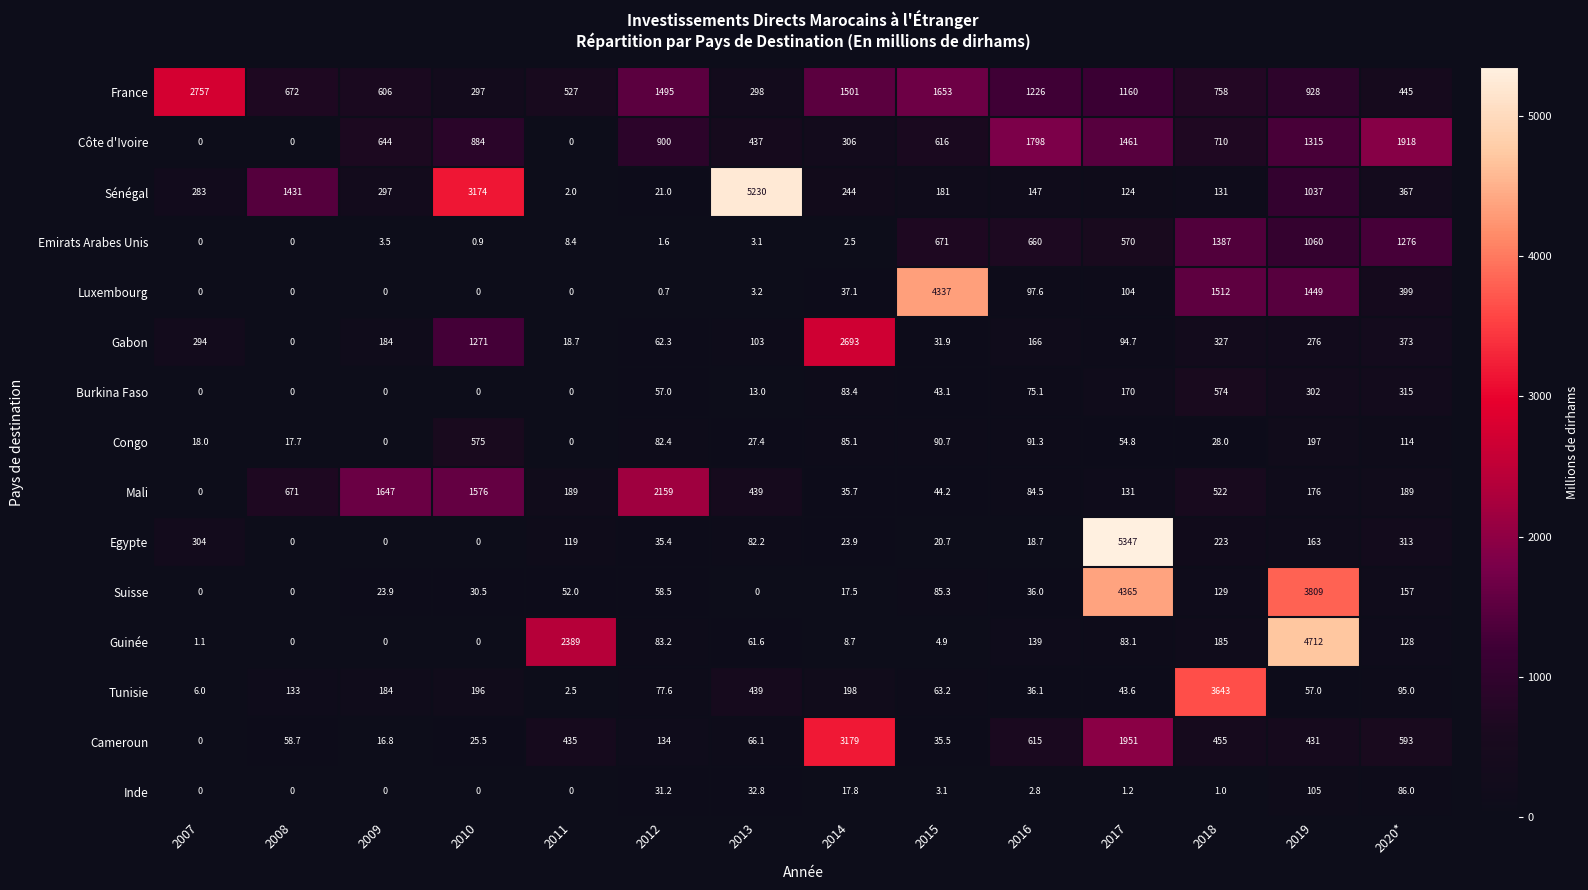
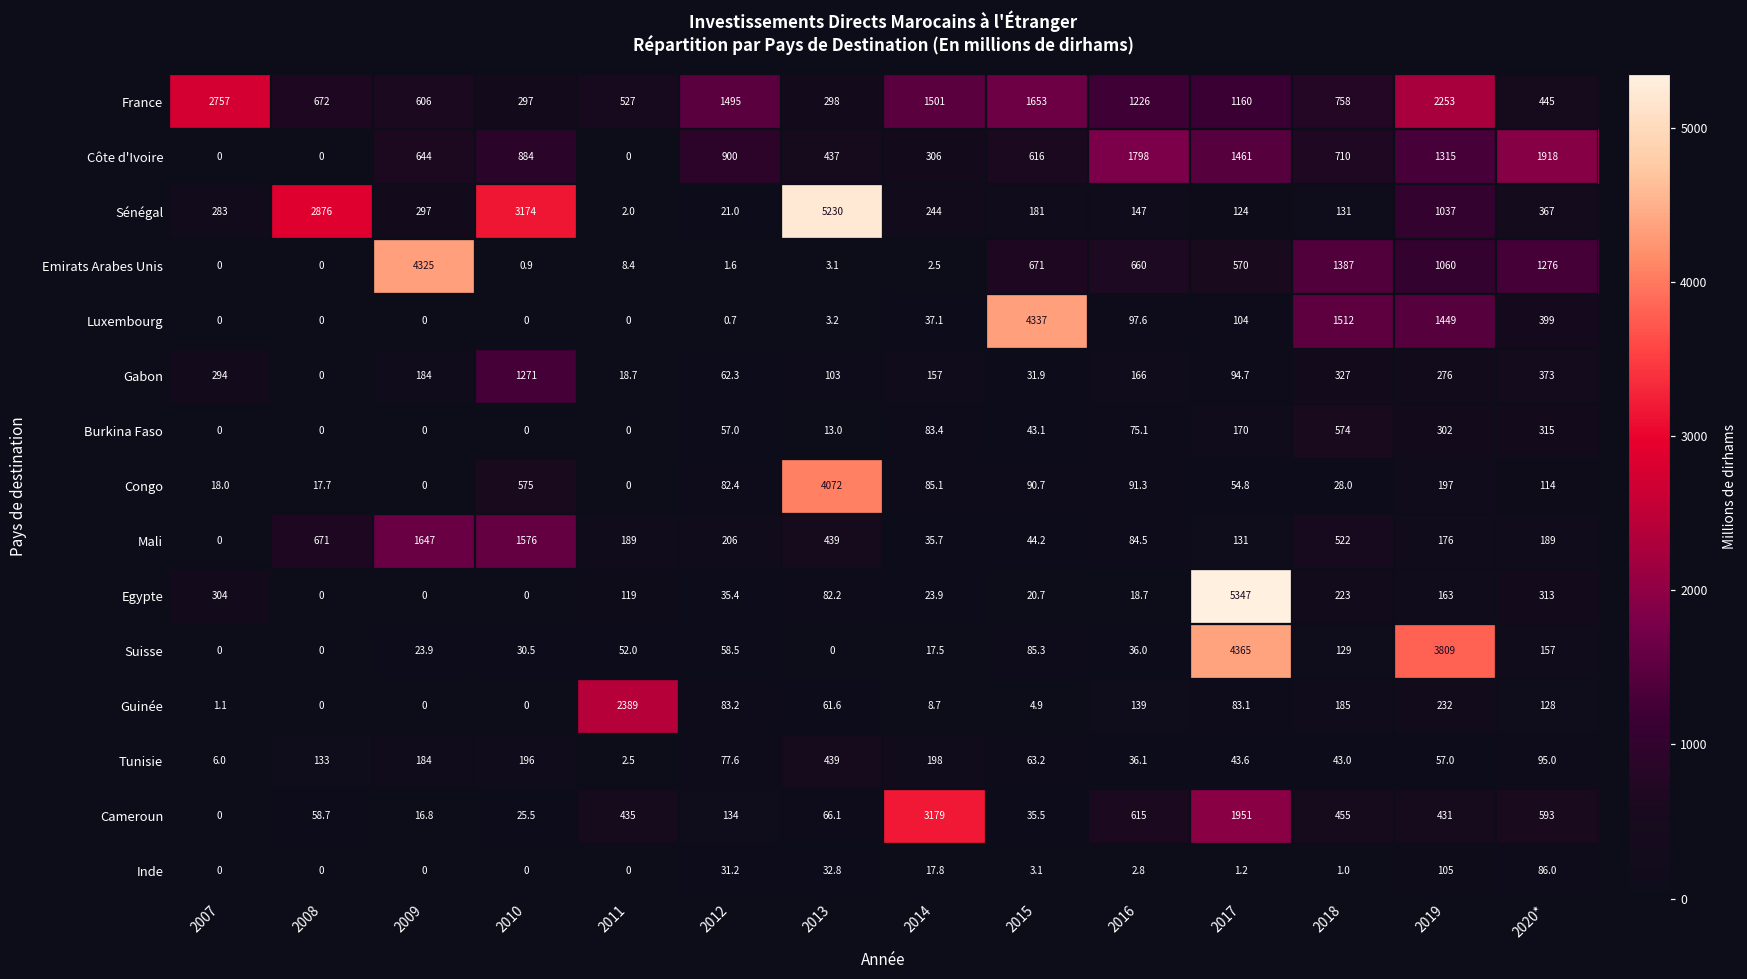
  {
    "France": {
      "2007": 2757,
      "2008": 672,
      "2009": 606,
      "2010": 297,
      "2011": 527,
      "2012": 1495,
      "2013": 298,
      "2014": 1501,
      "2015": 1653,
      "2016": 1226,
      "2017": 1160,
      "2018": 758,
-     "2019": 928,
+     "2019": 2253,
      "2020*": 445
    },
    "Sénégal": {
      "2007": 283,
-     "2008": 1431,
+     "2008": 2876,
      "2009": 297,
      "2010": 3174,
      "2011": 2.0,
      "2012": 21.0,
      "2013": 5230,
      "2014": 244,
      "2015": 181,
      "2016": 147,
      "2017": 124,
      "2018": 131,
      "2019": 1037,
      "2020*": 367
    },
    "Emirats Arabes Unis": {
      "2007": 0,
      "2008": 0,
-     "2009": 3.5,
+     "2009": 4325,
      "2010": 0.9,
      "2011": 8.4,
      "2012": 1.6,
      "2013": 3.1,
      "2014": 2.5,
      "2015": 671,
      "2016": 660,
      "2017": 570,
      "2018": 1387,
      "2019": 1060,
      "2020*": 1276
    },
    "Gabon": {
      "2007": 294,
      "2008": 0,
      "2009": 184,
      "2010": 1271,
      "2011": 18.7,
      "2012": 62.3,
      "2013": 103,
-     "2014": 2693,
+     "2014": 157,
      "2015": 31.9,
      "2016": 166,
      "2017": 94.7,
      "2018": 327,
      "2019": 276,
      "2020*": 373
    },
    "Congo": {
      "2007": 18.0,
      "2008": 17.7,
      "2009": 0,
      "2010": 575,
      "2011": 0,
      "2012": 82.4,
-     "2013": 27.4,
+     "2013": 4072,
      "2014": 85.1,
      "2015": 90.7,
      "2016": 91.3,
      "2017": 54.8,
      "2018": 28.0,
      "2019": 197,
      "2020*": 114
    },
    "Mali": {
      "2007": 0,
      "2008": 671,
      "2009": 1647,
      "2010": 1576,
      "2011": 189,
-     "2012": 2159,
+     "2012": 206,
      "2013": 439,
      "2014": 35.7,
      "2015": 44.2,
      "2016": 84.5,
      "2017": 131,
      "2018": 522,
      "2019": 176,
      "2020*": 189
    },
    "Guinée": {
      "2007": 1.1,
      "2008": 0,
      "2009": 0,
      "2010": 0,
      "2011": 2389,
      "2012": 83.2,
      "2013": 61.6,
      "2014": 8.7,
      "2015": 4.9,
      "2016": 139,
      "2017": 83.1,
      "2018": 185,
-     "2019": 4712,
+     "2019": 232,
      "2020*": 128
    },
    "Tunisie": {
      "2007": 6.0,
      "2008": 133,
      "2009": 184,
      "2010": 196,
      "2011": 2.5,
      "2012": 77.6,
      "2013": 439,
      "2014": 198,
      "2015": 63.2,
      "2016": 36.1,
      "2017": 43.6,
-     "2018": 3643,
+     "2018": 43.0,
      "2019": 57.0,
      "2020*": 95.0
    }
  }
